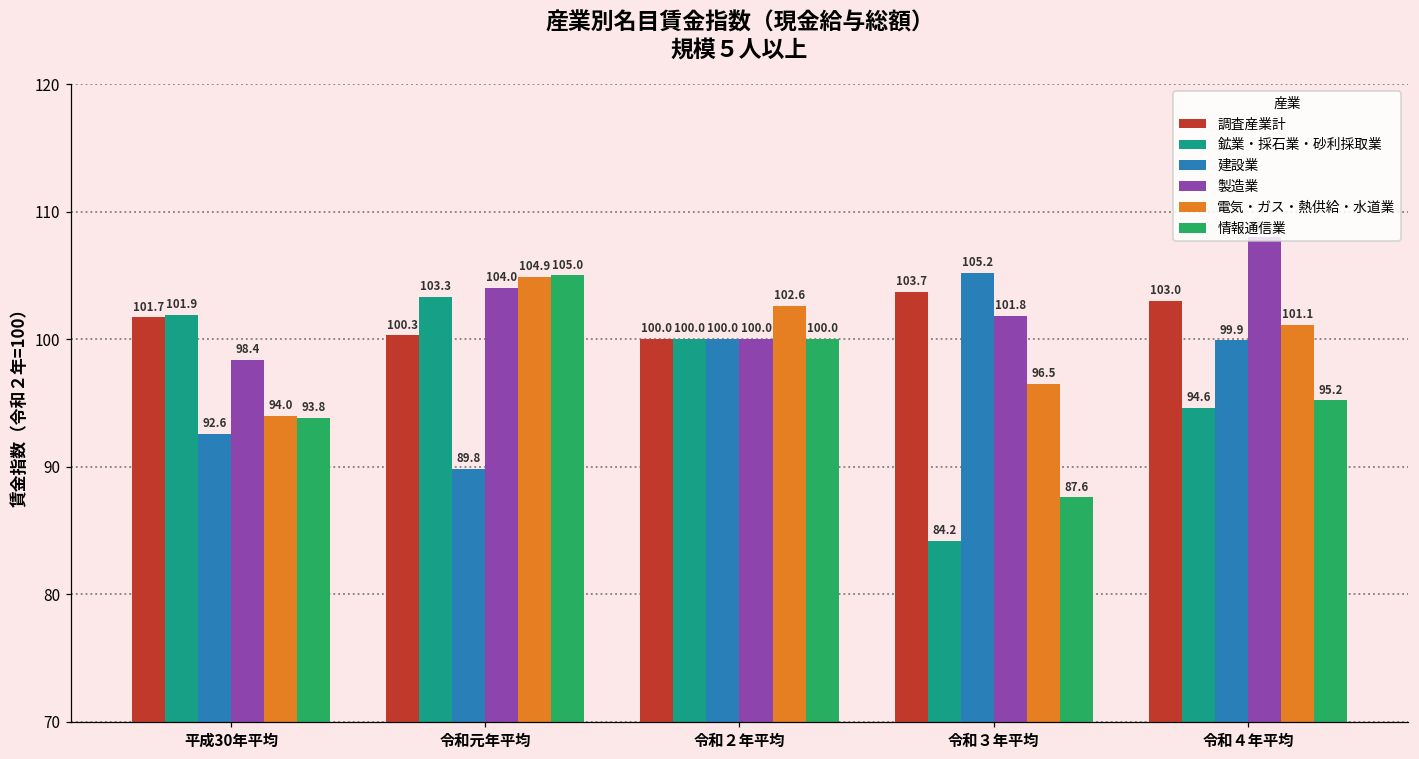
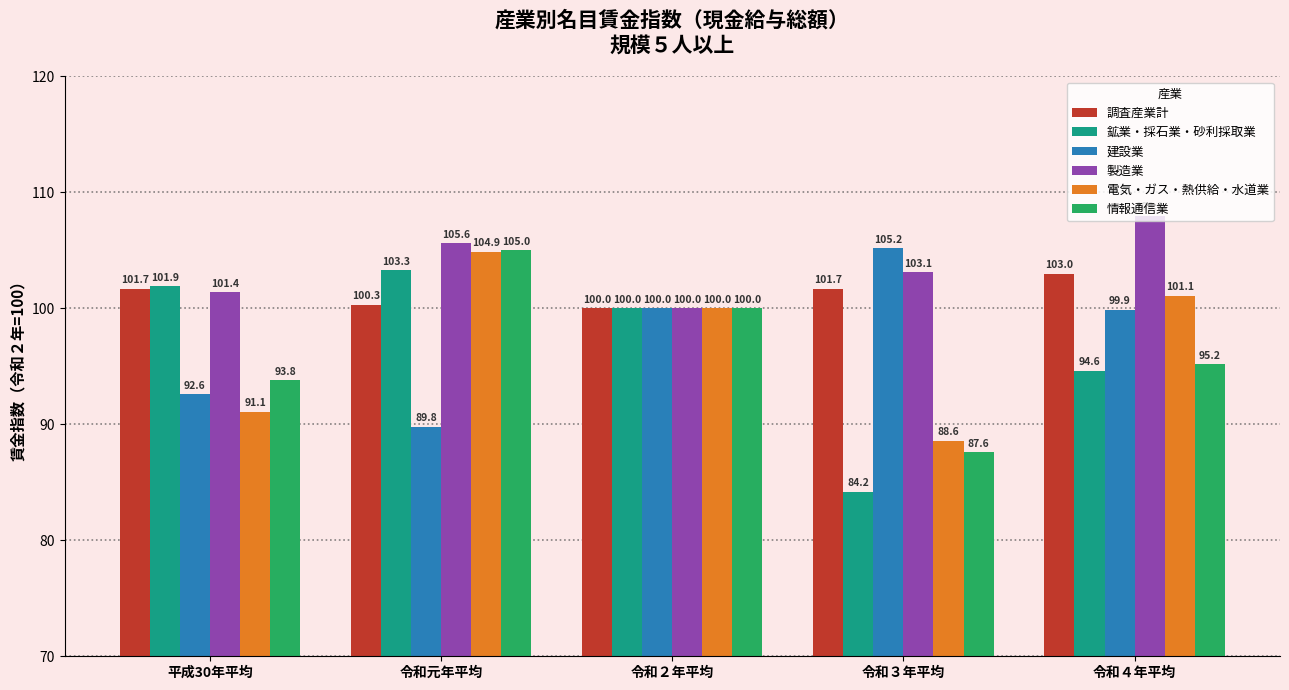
  {
    "調査産業計": {
      "平成30年平均": 101.7,
      "令和元年平均": 100.3,
      "令和２年平均": 100.0,
-     "令和３年平均": 103.7,
+     "令和３年平均": 101.7,
      "令和４年平均": 103.0
    },
    "建設業": {
      "平成30年平均": 92.6,
      "令和元年平均": 89.8,
      "令和２年平均": 100.0,
      "令和３年平均": 105.2,
      "令和４年平均": 99.9
    },
    "製造業": {
-     "平成30年平均": 98.4,
-     "令和元年平均": 104.0,
+     "平成30年平均": 101.4,
+     "令和元年平均": 105.6,
      "令和２年平均": 100.0,
-     "令和３年平均": 101.8
+     "令和３年平均": 103.1
    },
    "電気・ガス・熱供給・水道業": {
-     "平成30年平均": 94.0,
+     "平成30年平均": 91.1,
      "令和元年平均": 104.9,
-     "令和２年平均": 102.6,
-     "令和３年平均": 96.5,
+     "令和２年平均": 100.0,
+     "令和３年平均": 88.6,
      "令和４年平均": 101.1
    }
  }
